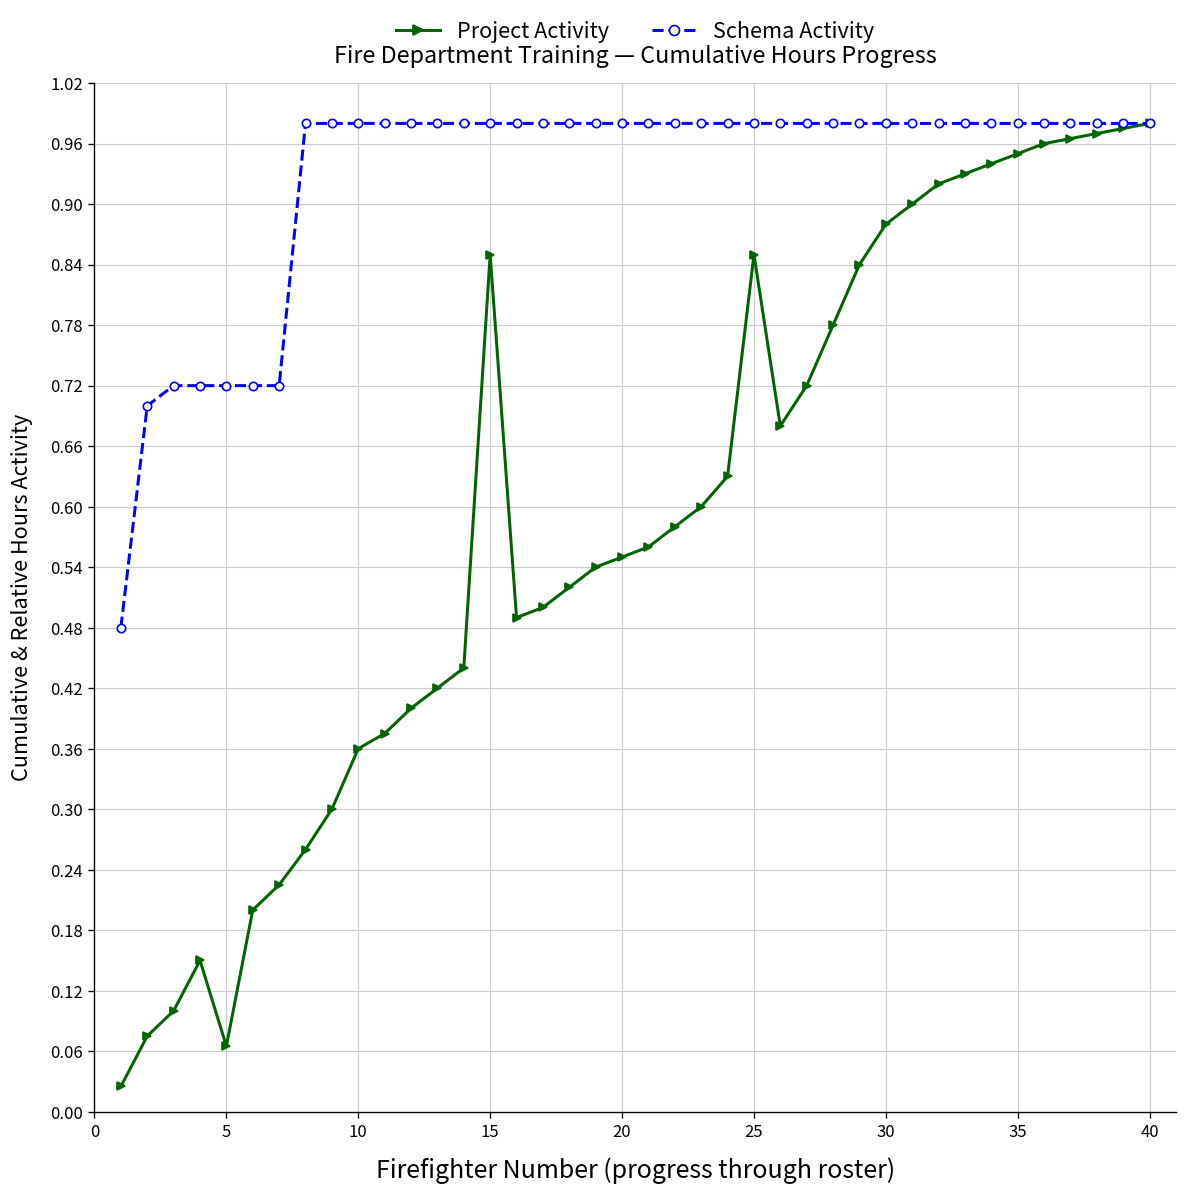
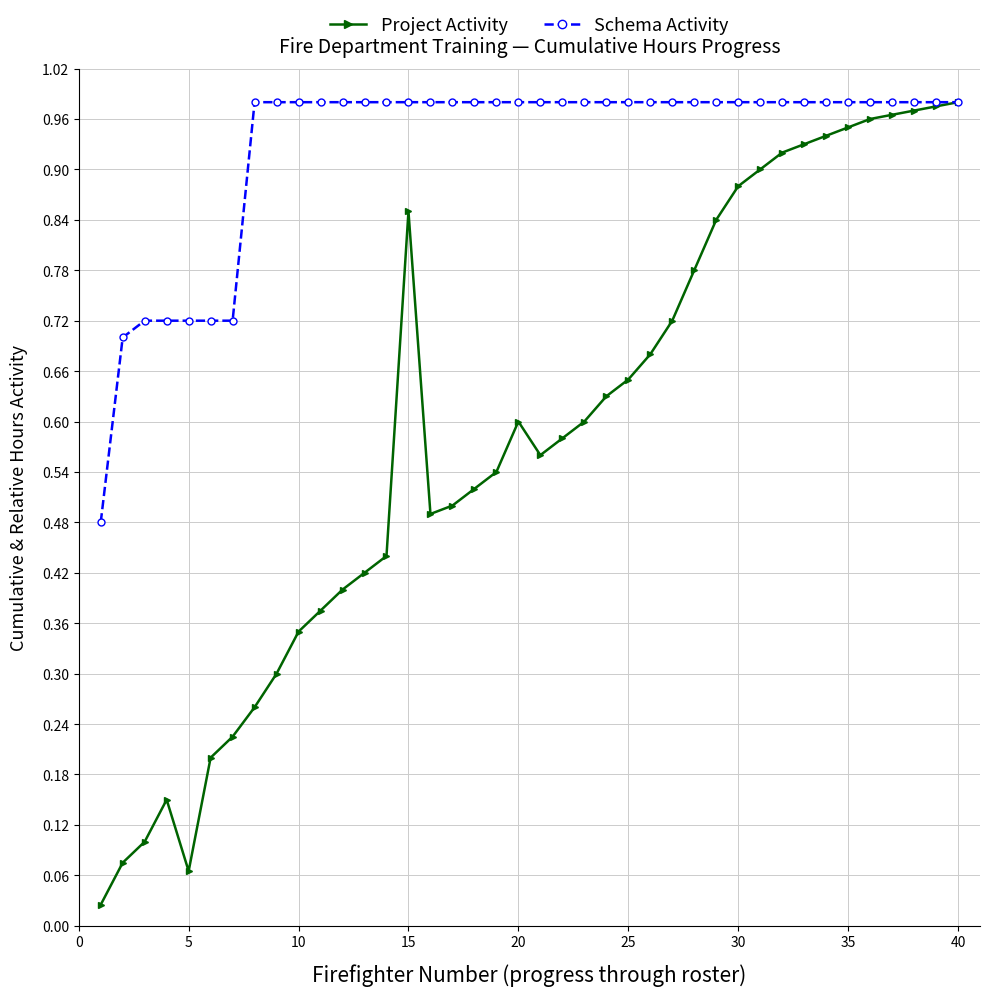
  {
    "Project Activity": {
      "5": 0.07,
-     "10": 0.36,
+     "10": 0.35,
      "15": 0.85,
-     "20": 0.55,
-     "25": 0.85,
+     "20": 0.60,
+     "25": 0.65,
      "30": 0.88,
      "35": 0.95
    },
    "Schema Activity": {
      "5": 0.72,
      "10": 0.98,
      "15": 0.98,
      "20": 0.98,
      "25": 0.98,
      "30": 0.98,
      "35": 0.98
    }
  }
